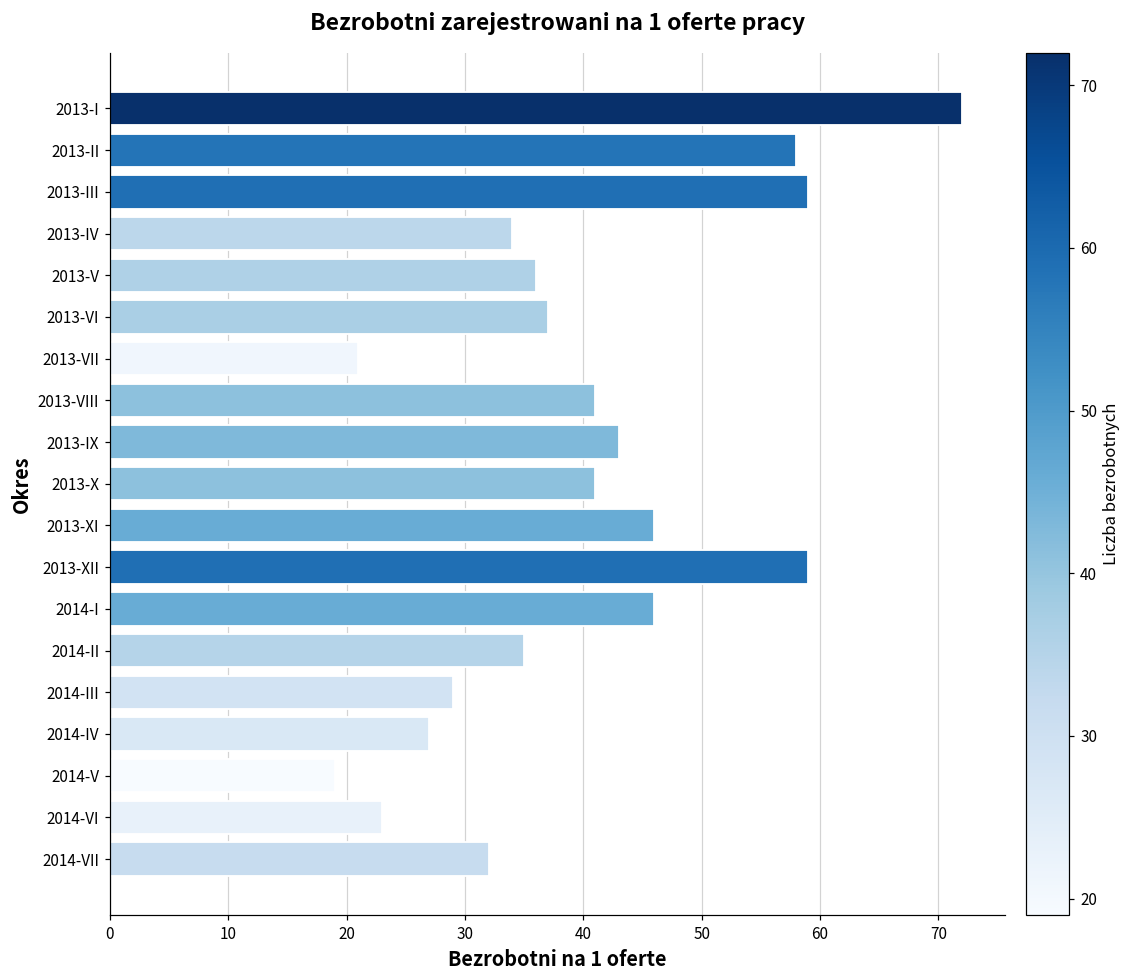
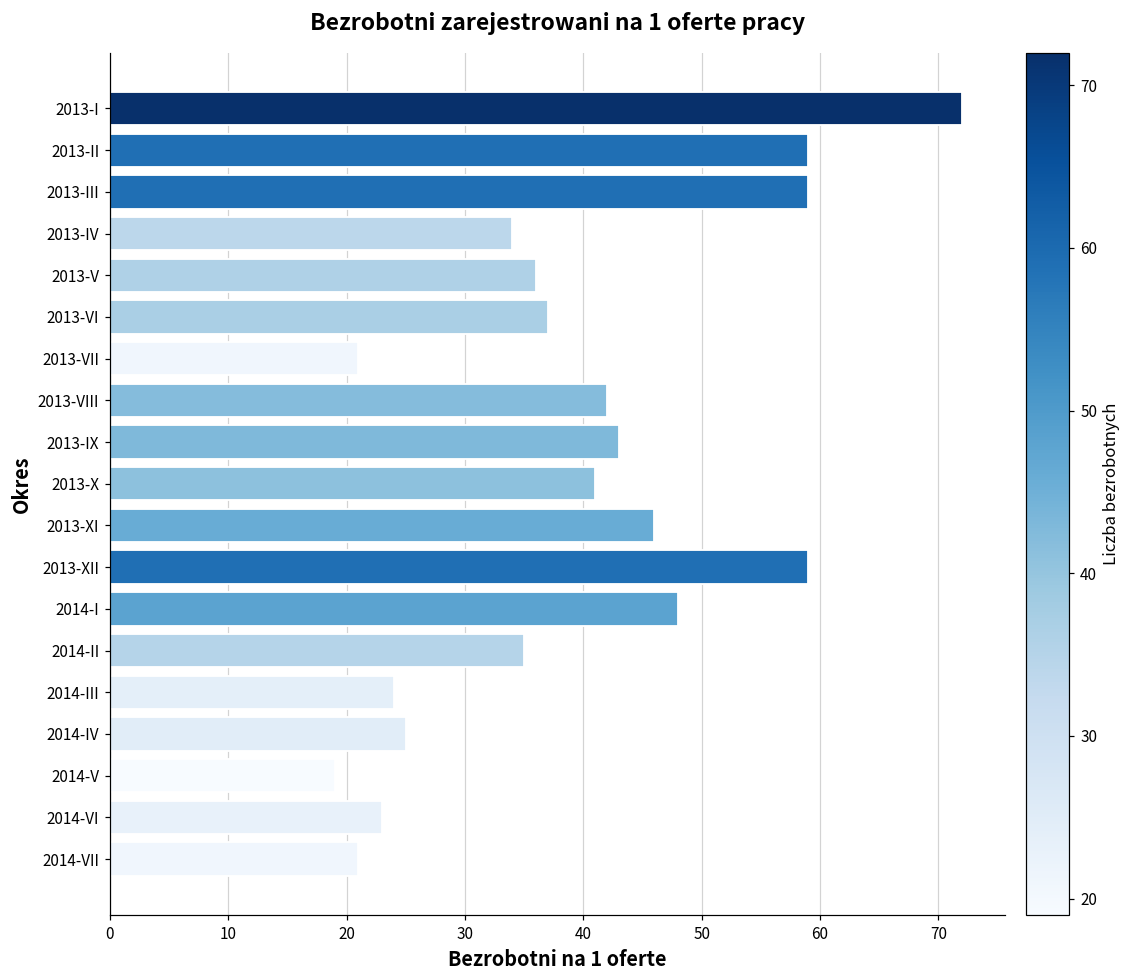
  {
    "2013-I": 72,
-   "2013-II": 58,
+   "2013-II": 59,
    "2013-III": 59,
    "2013-IV": 34,
    "2013-V": 36,
    "2013-VI": 37,
    "2013-VII": 21,
-   "2013-VIII": 41,
+   "2013-VIII": 42,
    "2013-IX": 43,
    "2013-X": 41,
    "2013-XI": 46,
    "2013-XII": 59,
-   "2014-I": 46,
+   "2014-I": 48,
    "2014-II": 35,
-   "2014-III": 29,
-   "2014-IV": 27,
+   "2014-III": 24,
+   "2014-IV": 25,
    "2014-V": 19,
    "2014-VI": 23,
-   "2014-VII": 32
+   "2014-VII": 21
  }
